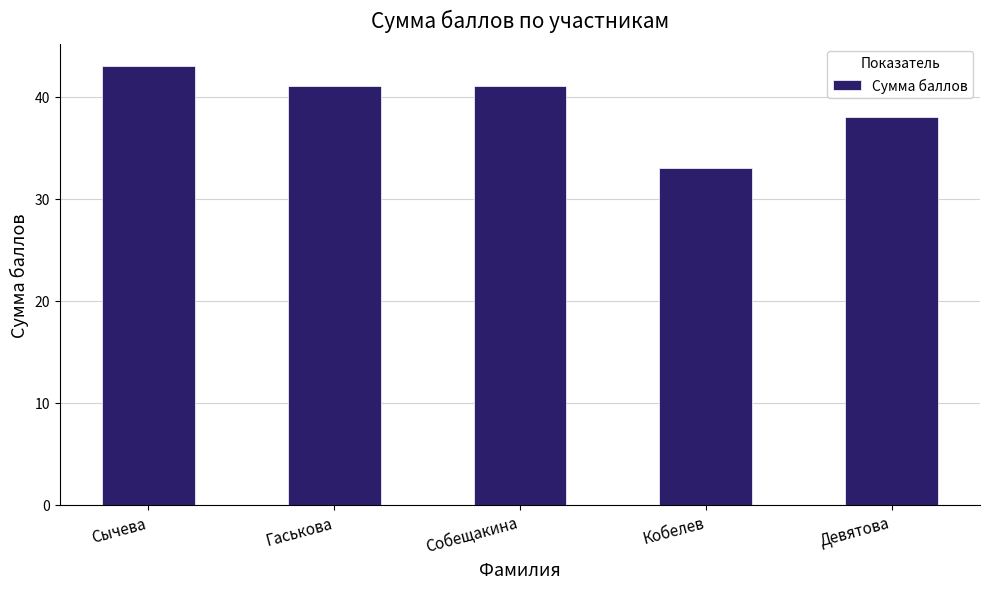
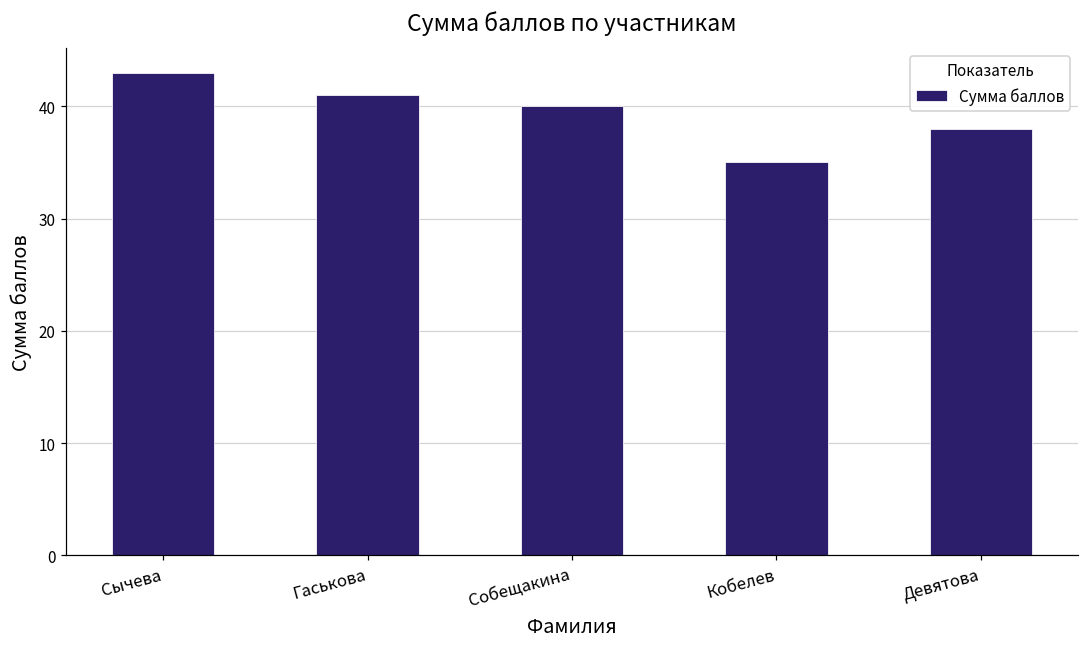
  {
    "Сычева": 43,
    "Гаськова": 41,
-   "Собещакина": 41,
-   "Кобелев": 33,
+   "Собещакина": 40,
+   "Кобелев": 35,
    "Девятова": 38
  }
